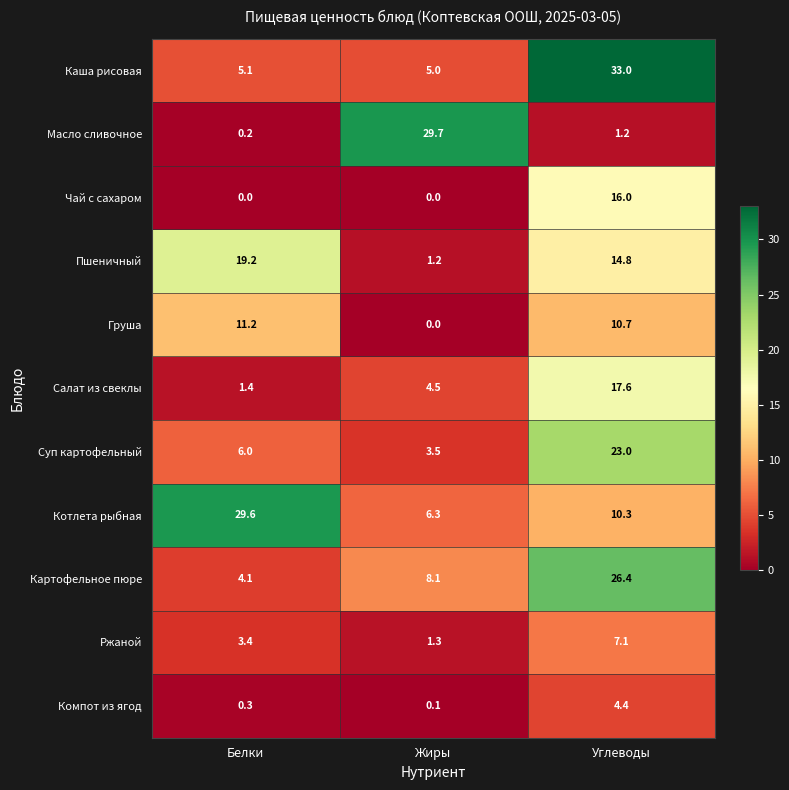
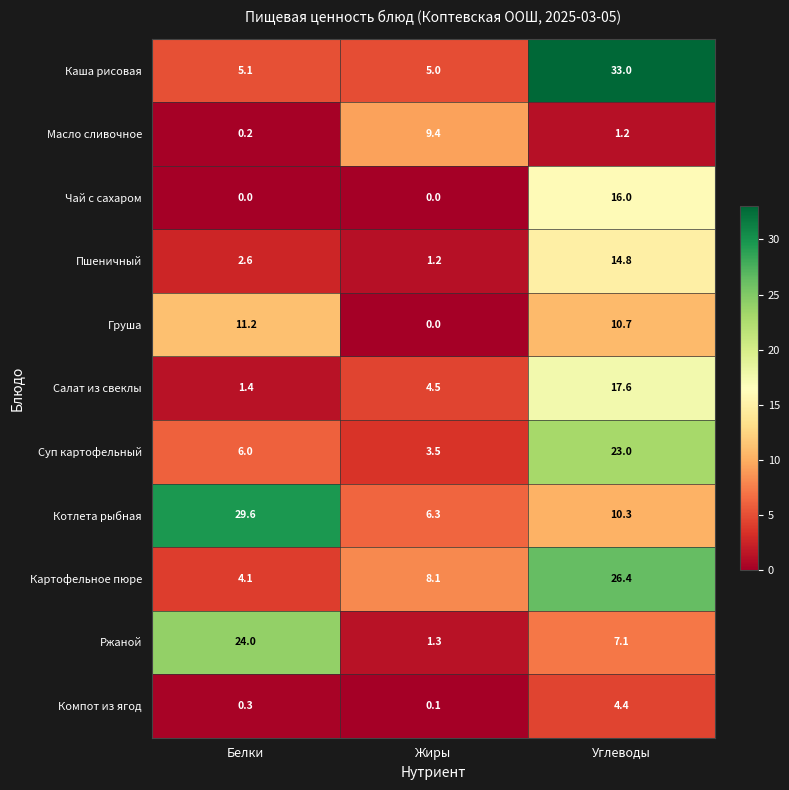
  {
    "Каша рисовая": {
      "Белки": 5.1,
      "Жиры": 5.0,
      "Углеводы": 33.0
    },
    "Масло сливочное": {
      "Белки": 0.2,
-     "Жиры": 29.7,
+     "Жиры": 9.4,
      "Углеводы": 1.2
    },
    "Чай с сахаром": {
      "Белки": 0.0,
      "Жиры": 0.0,
      "Углеводы": 16.0
    },
    "Пшеничный": {
-     "Белки": 19.2,
+     "Белки": 2.6,
      "Жиры": 1.2,
      "Углеводы": 14.8
    },
    "Груша": {
      "Белки": 11.2,
      "Жиры": 0.0,
      "Углеводы": 10.7
    },
    "Салат из свеклы": {
      "Белки": 1.4,
      "Жиры": 4.5,
      "Углеводы": 17.6
    },
    "Суп картофельный": {
      "Белки": 6.0,
      "Жиры": 3.5,
      "Углеводы": 23.0
    },
    "Котлета рыбная": {
      "Белки": 29.6,
      "Жиры": 6.3,
      "Углеводы": 10.3
    },
    "Картофельное пюре": {
      "Белки": 4.1,
      "Жиры": 8.1,
      "Углеводы": 26.4
    },
    "Ржаной": {
-     "Белки": 3.4,
+     "Белки": 24.0,
      "Жиры": 1.3,
      "Углеводы": 7.1
    },
    "Компот из ягод": {
      "Белки": 0.3,
      "Жиры": 0.1,
      "Углеводы": 4.4
    }
  }
